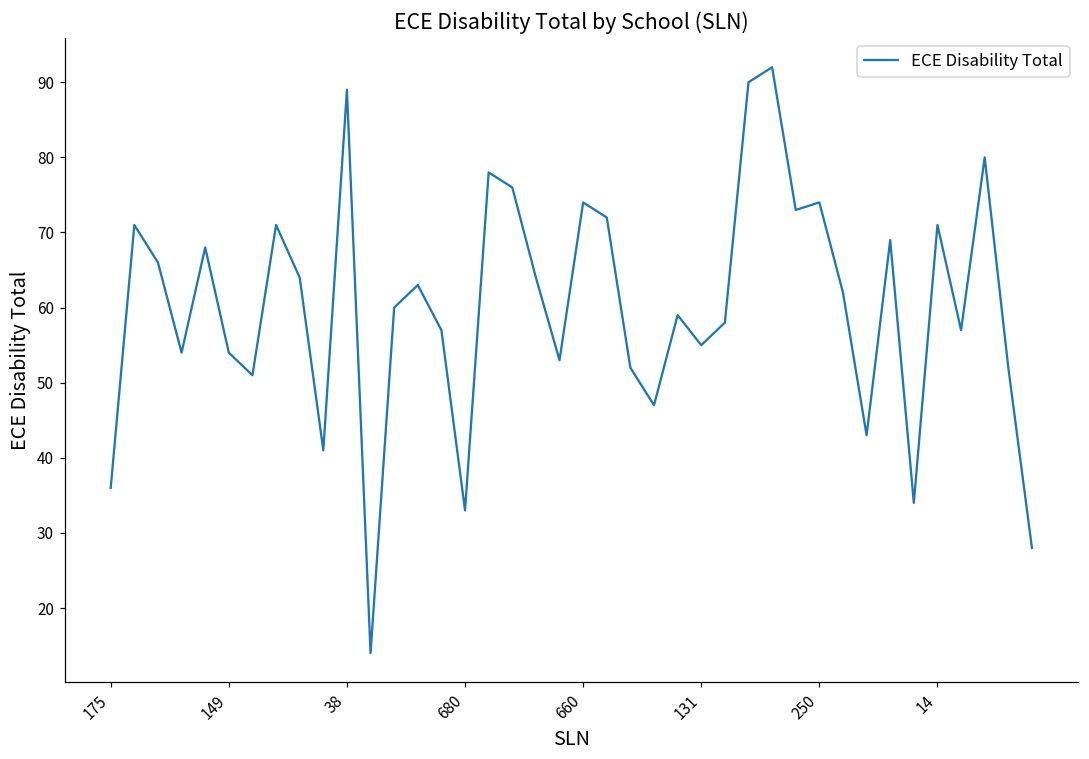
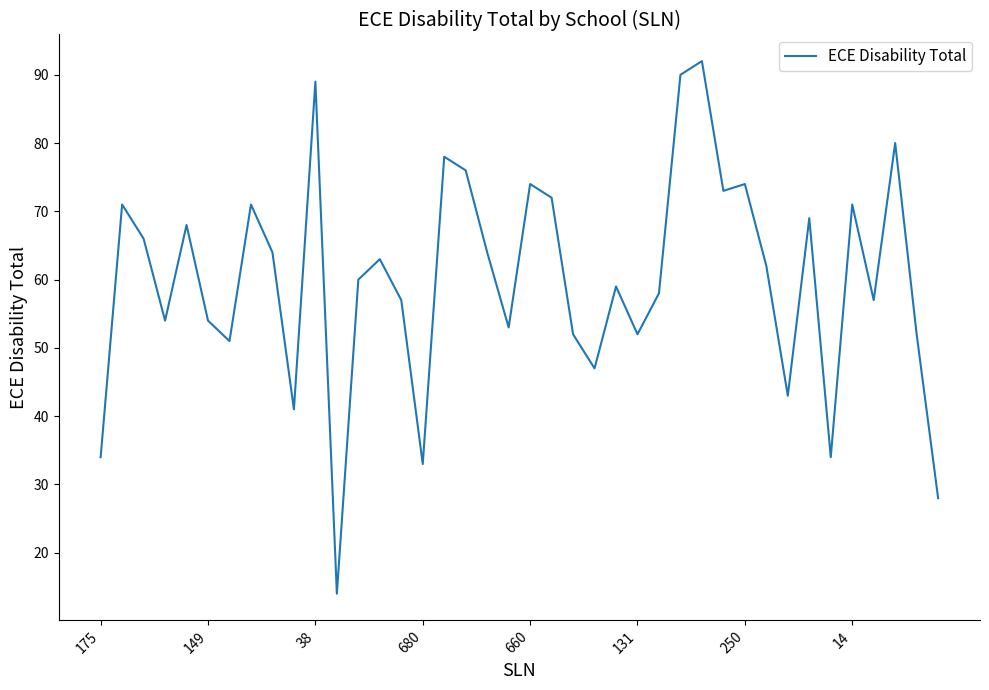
  {
-   "175": 36,
+   "175": 34,
    "149": 54,
    "680": 33,
    "660": 74,
-   "131": 55,
+   "131": 52,
    "250": 74
  }
